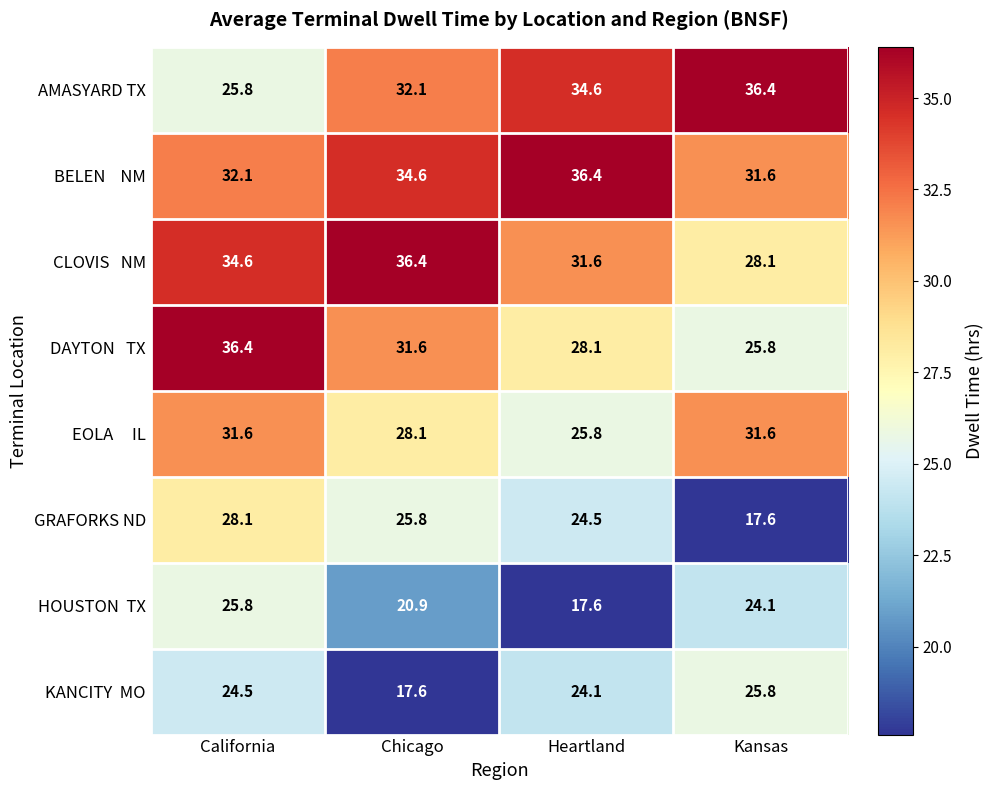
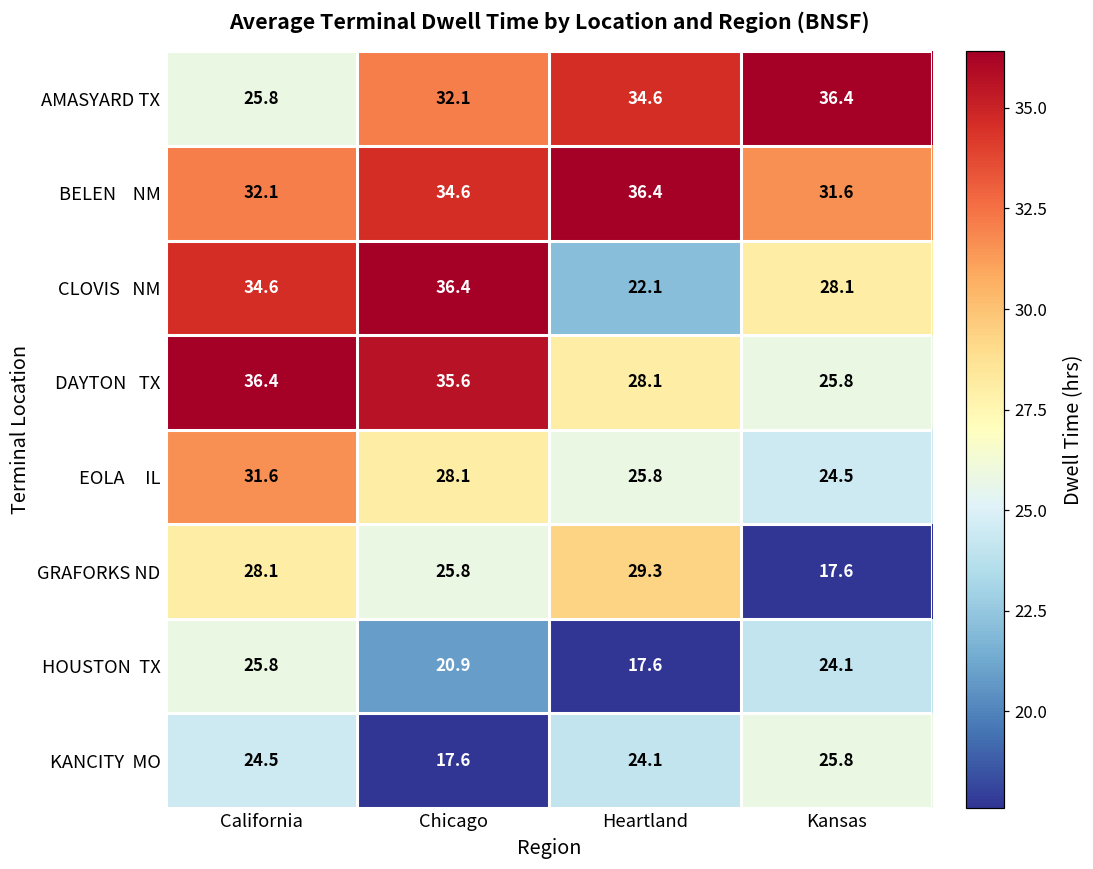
  {
    "AMASYARD TX": {
      "California": 25.8,
      "Chicago": 32.1,
      "Heartland": 34.6,
      "Kansas": 36.4
    },
    "BELEN NM": {
      "California": 32.1,
      "Chicago": 34.6,
      "Heartland": 36.4,
      "Kansas": 31.6
    },
    "CLOVIS NM": {
      "California": 34.6,
      "Chicago": 36.4,
-     "Heartland": 31.6,
+     "Heartland": 22.1,
      "Kansas": 28.1
    },
    "DAYTON TX": {
      "California": 36.4,
-     "Chicago": 31.6,
+     "Chicago": 35.6,
      "Heartland": 28.1,
      "Kansas": 25.8
    },
    "EOLA IL": {
      "California": 31.6,
      "Chicago": 28.1,
      "Heartland": 25.8,
-     "Kansas": 31.6
+     "Kansas": 24.5
    },
    "GRAFORKS ND": {
      "California": 28.1,
      "Chicago": 25.8,
-     "Heartland": 24.5,
+     "Heartland": 29.3,
      "Kansas": 17.6
    },
    "HOUSTON TX": {
      "California": 25.8,
      "Chicago": 20.9,
      "Heartland": 17.6,
      "Kansas": 24.1
    },
    "KANCITY MO": {
      "California": 24.5,
      "Chicago": 17.6,
      "Heartland": 24.1,
      "Kansas": 25.8
    }
  }
